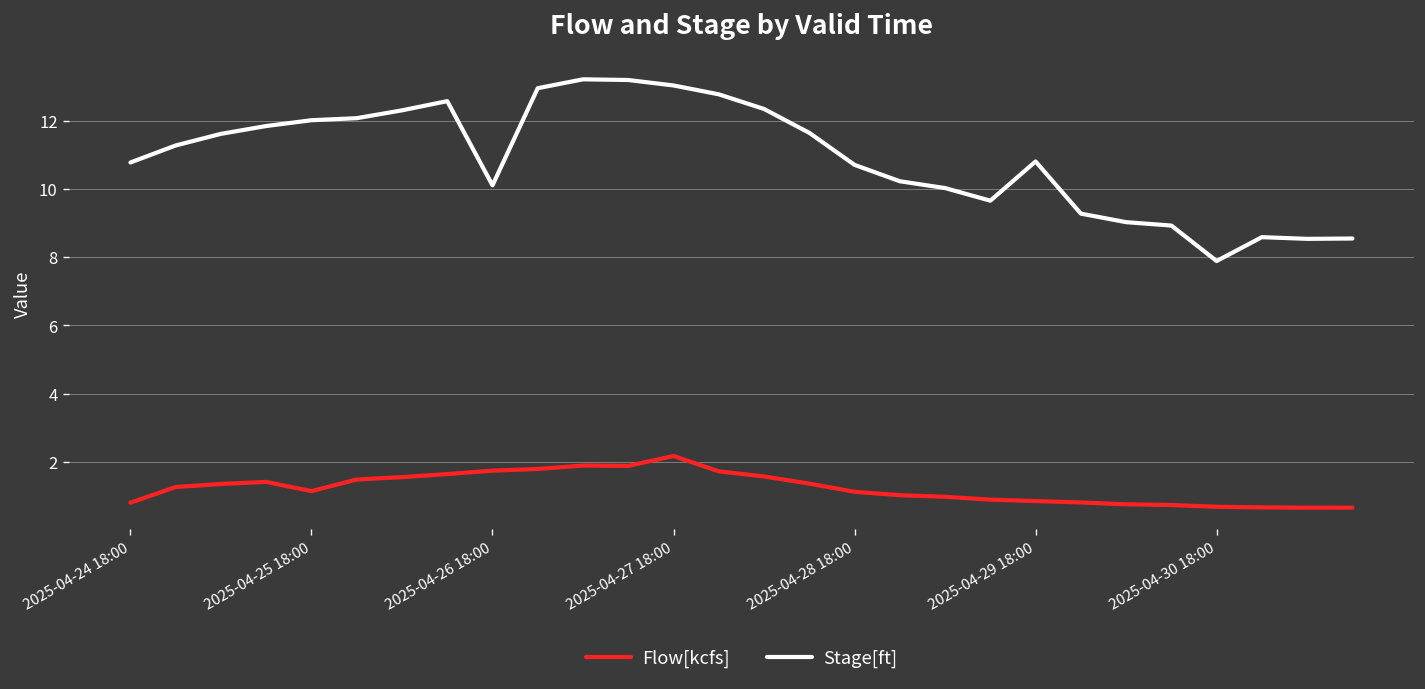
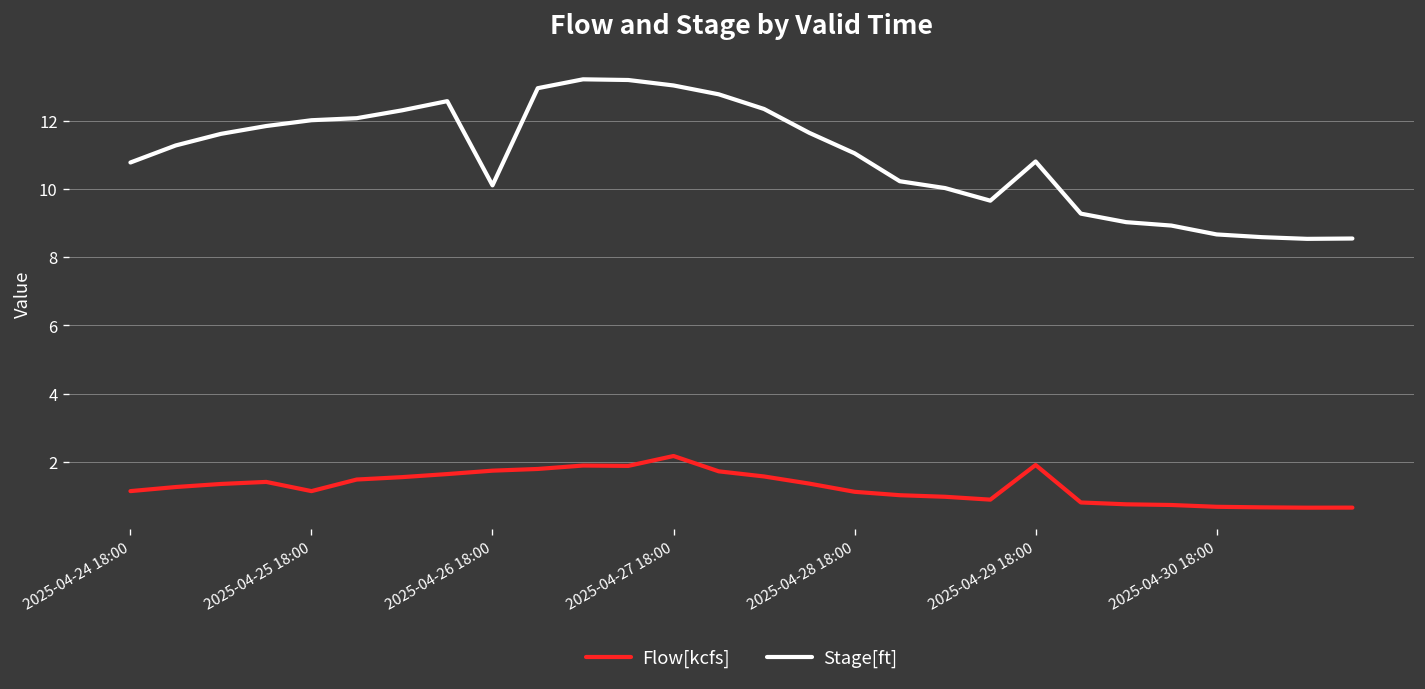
  {
    "Flow[kcfs]": {
-     "2025-04-24 18:00": 0.8,
+     "2025-04-24 18:00": 1.1,
      "2025-04-25 18:00": 1.1,
      "2025-04-26 18:00": 1.7,
      "2025-04-27 18:00": 2.2,
      "2025-04-28 18:00": 1.1,
-     "2025-04-29 18:00": 0.8,
+     "2025-04-29 18:00": 1.9,
      "2025-04-30 18:00": 0.7
    },
    "Stage[ft]": {
      "2025-04-24 18:00": 10.8,
      "2025-04-25 18:00": 12.0,
      "2025-04-26 18:00": 10.1,
      "2025-04-27 18:00": 13.0,
-     "2025-04-28 18:00": 10.7,
+     "2025-04-28 18:00": 11.1,
      "2025-04-29 18:00": 10.8,
-     "2025-04-30 18:00": 7.9
+     "2025-04-30 18:00": 8.7
    }
  }
